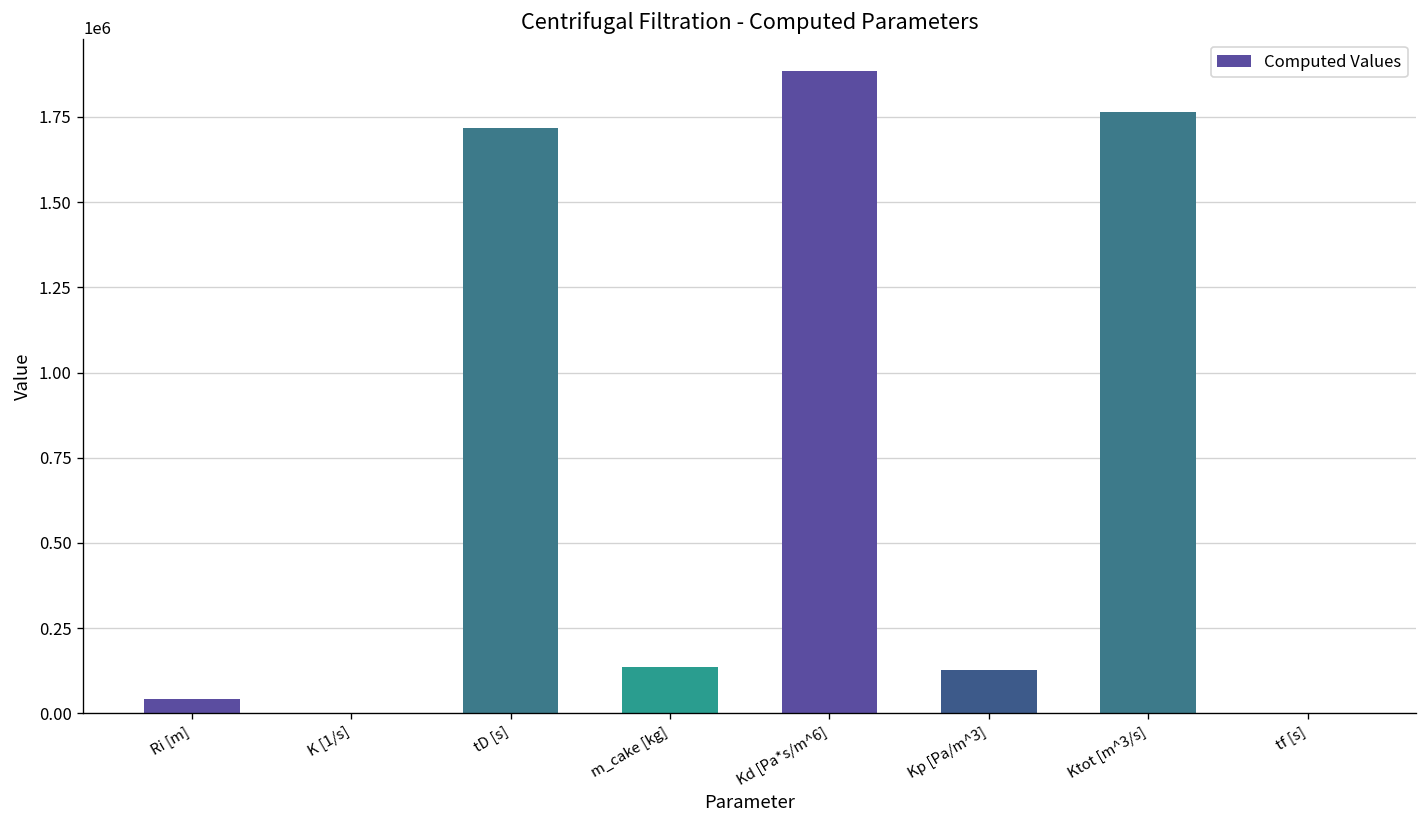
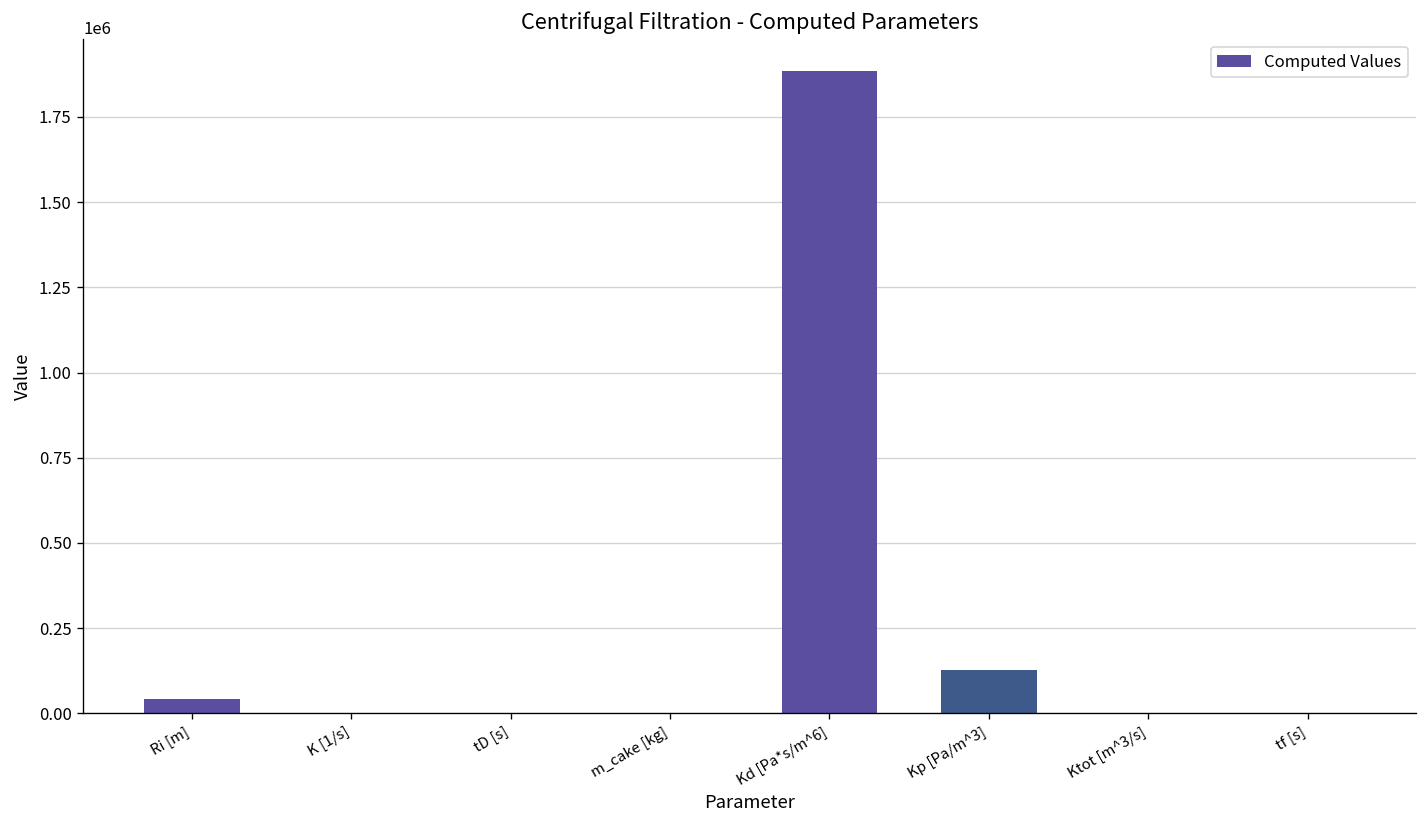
  {
    "Ri [m]": 40000,
-   "tD [s]": 1720000,
-   "m_cake [kg]": 140000,
+   "tD [s]": 0,
+   "m_cake [kg]": 0,
    "Kd [Pa*s/m^6]": 1890000,
    "Kp [Pa/m^3]": 130000,
-   "Ktot [m^3/s]": 1760000
+   "Ktot [m^3/s]": 0
  }
